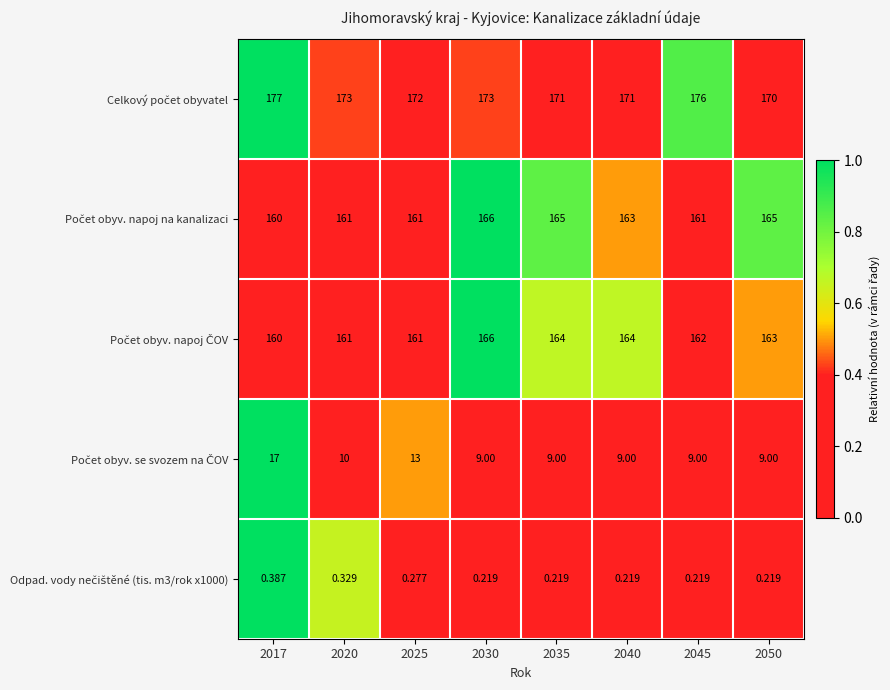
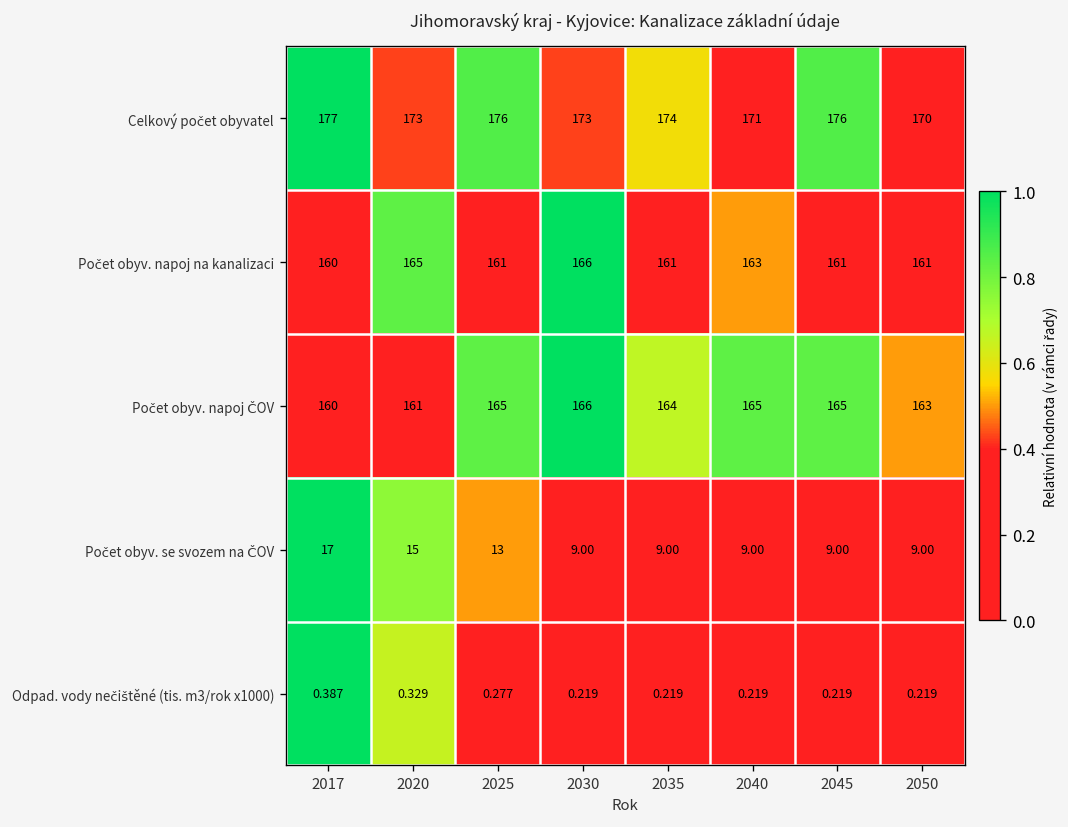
  {
    "Celkový počet obyvatel": {
      "2017": 177,
      "2020": 173,
-     "2025": 172,
+     "2025": 176,
      "2030": 173,
-     "2035": 171,
+     "2035": 174,
      "2040": 171,
      "2045": 176,
      "2050": 170
    },
    "Počet obyv. napoj na kanalizaci": {
      "2017": 160,
-     "2020": 161,
+     "2020": 165,
      "2025": 161,
      "2030": 166,
-     "2035": 165,
+     "2035": 161,
      "2040": 163,
      "2045": 161,
-     "2050": 165
+     "2050": 161
    },
    "Počet obyv. napoj ČOV": {
      "2017": 160,
      "2020": 161,
-     "2025": 161,
+     "2025": 165,
      "2030": 166,
      "2035": 164,
-     "2040": 164,
-     "2045": 162,
+     "2040": 165,
+     "2045": 165,
      "2050": 163
    },
    "Počet obyv. se svozem na ČOV": {
      "2017": 17,
-     "2020": 10,
+     "2020": 15,
      "2025": 13,
      "2030": 9.00,
      "2035": 9.00,
      "2040": 9.00,
      "2045": 9.00,
      "2050": 9.00
    },
    "Odpad. vody nečištěné (tis. m3/rok x1000)": {
      "2017": 0.387,
      "2020": 0.329,
      "2025": 0.277,
      "2030": 0.219,
      "2035": 0.219,
      "2040": 0.219,
      "2045": 0.219,
      "2050": 0.219
    }
  }
